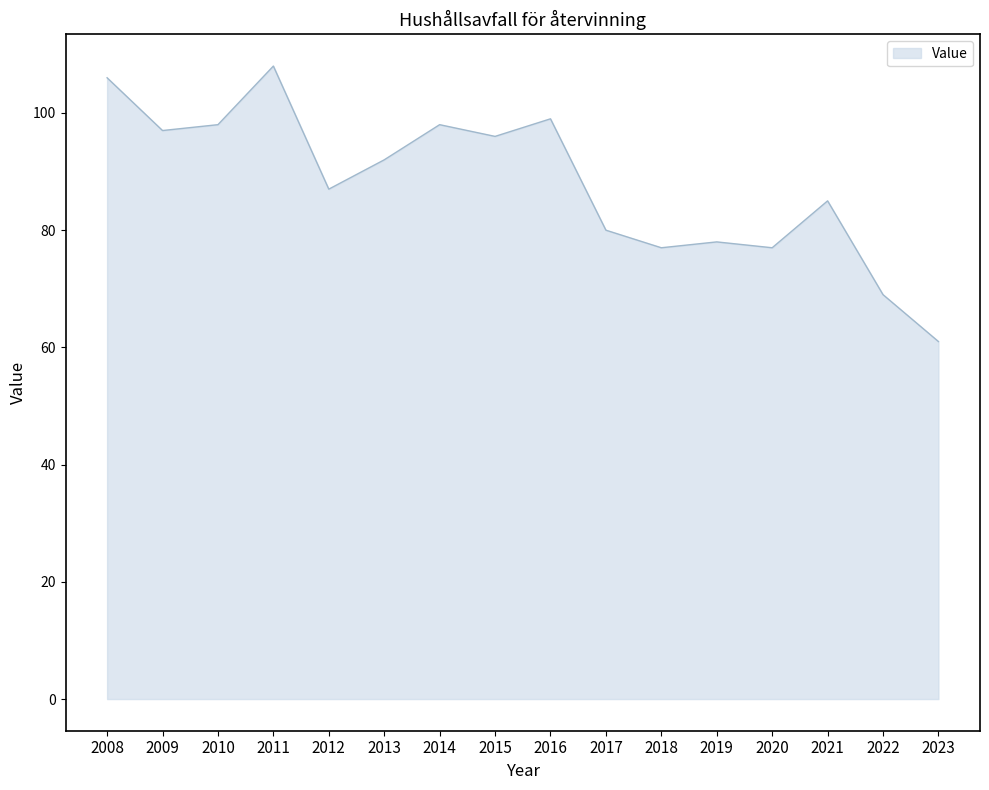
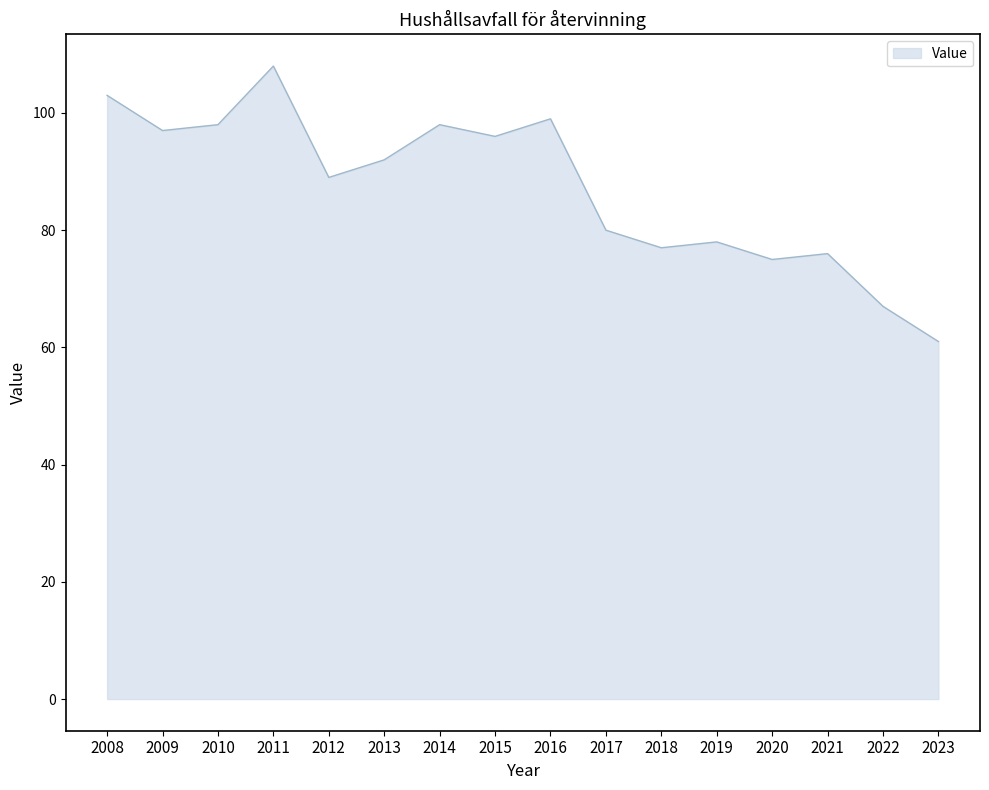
  {
-   "2008": 106,
+   "2008": 103,
    "2009": 97,
    "2010": 98,
    "2011": 108,
-   "2012": 87,
+   "2012": 89,
    "2013": 92,
    "2014": 98,
    "2015": 96,
    "2016": 99,
    "2017": 80,
    "2018": 77,
    "2019": 78,
-   "2020": 77,
-   "2021": 85,
-   "2022": 69,
+   "2020": 75,
+   "2021": 76,
+   "2022": 67,
    "2023": 61
  }
